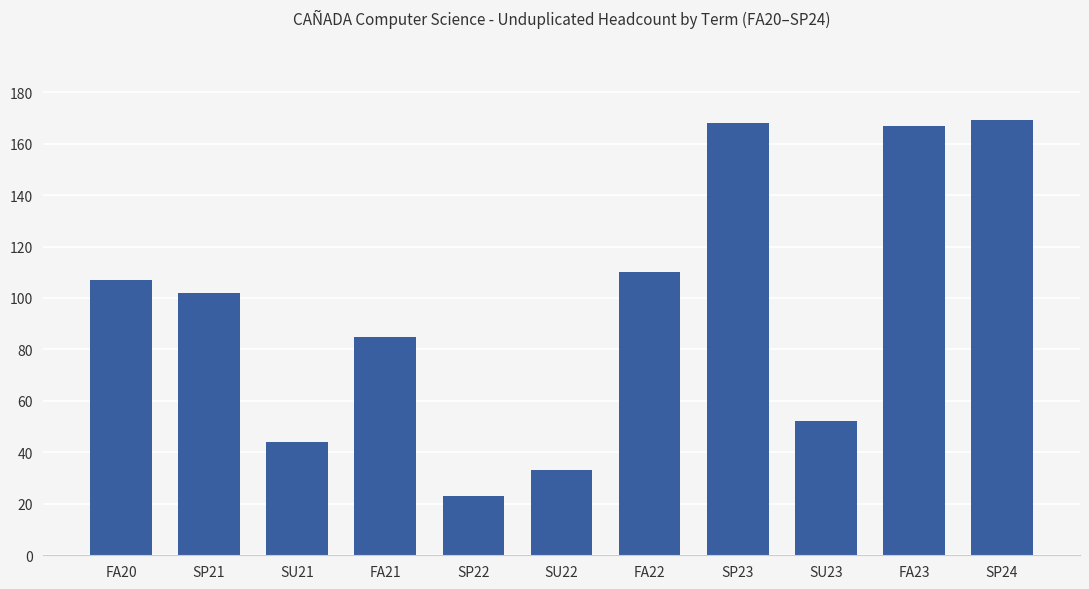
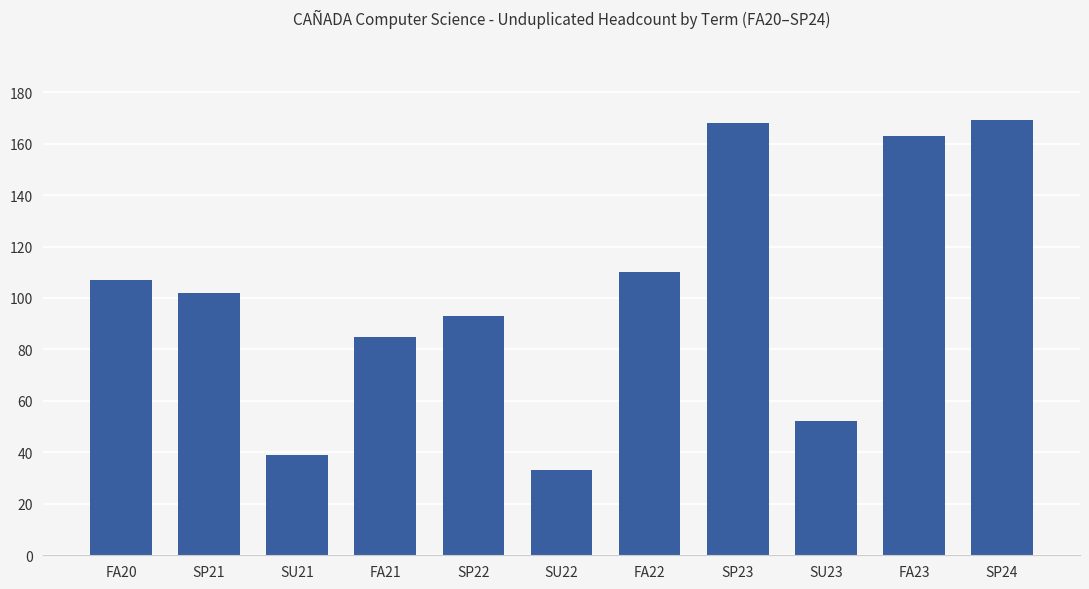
  {
    "FA20": 107,
    "SP21": 102,
-   "SU21": 44,
+   "SU21": 39,
    "FA21": 85,
-   "SP22": 23,
+   "SP22": 93,
    "SU22": 33,
    "FA22": 110,
    "SP23": 168,
    "SU23": 52,
-   "FA23": 167,
+   "FA23": 163,
    "SP24": 169
  }
